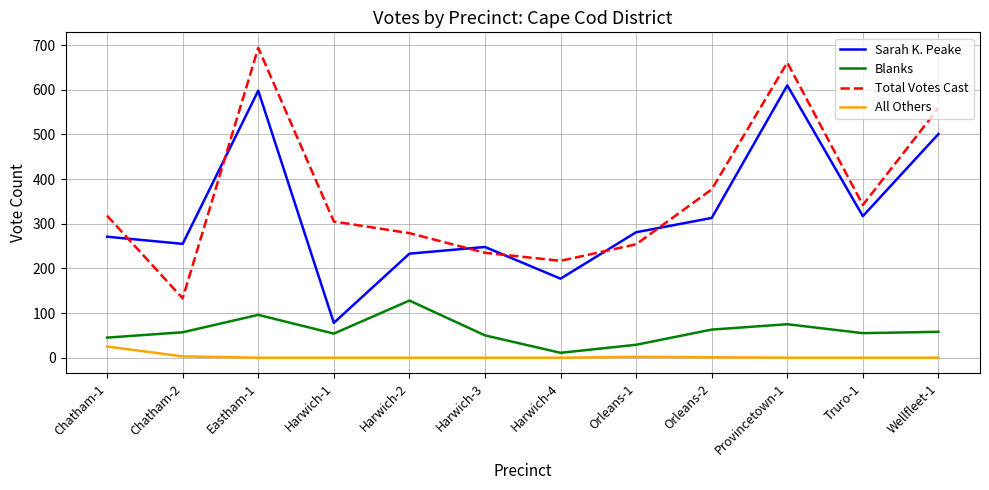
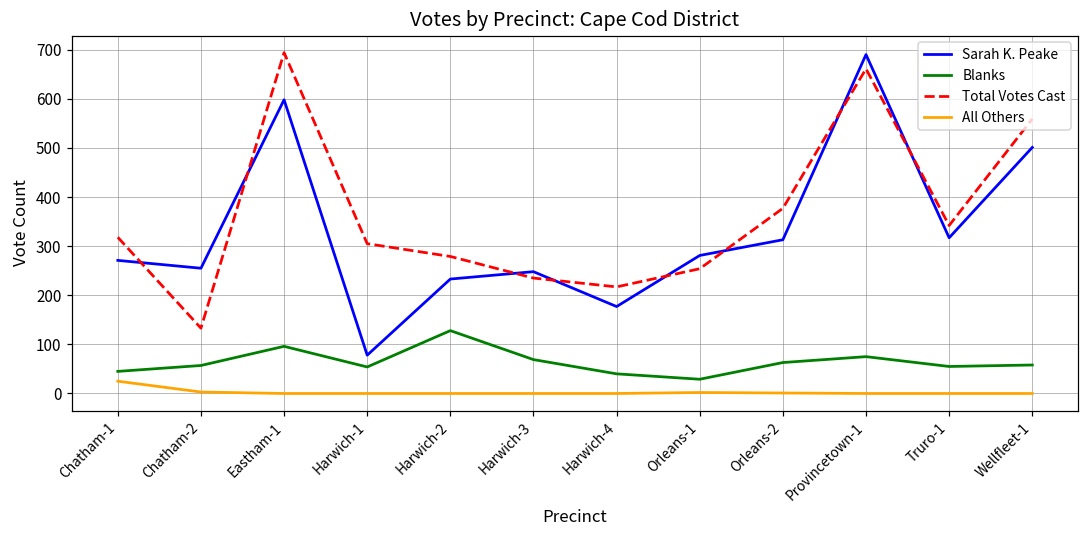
  {
    "Sarah K. Peake": {
      "Chatham-1": 270,
      "Chatham-2": 260,
      "Eastham-1": 600,
      "Harwich-1": 80,
      "Harwich-2": 230,
      "Harwich-3": 250,
      "Harwich-4": 180,
      "Orleans-1": 280,
      "Orleans-2": 310,
-     "Provincetown-1": 610,
+     "Provincetown-1": 690,
      "Truro-1": 320,
      "Wellfleet-1": 500
    },
    "Blanks": {
      "Chatham-1": 50,
      "Chatham-2": 60,
      "Eastham-1": 100,
      "Harwich-1": 50,
      "Harwich-2": 130,
-     "Harwich-3": 50,
-     "Harwich-4": 10,
+     "Harwich-3": 70,
+     "Harwich-4": 40,
      "Orleans-1": 30,
      "Orleans-2": 60,
      "Provincetown-1": 80,
      "Truro-1": 60,
      "Wellfleet-1": 60
    },
    "Total Votes Cast": {
      "Chatham-1": 320,
      "Chatham-2": 130,
      "Eastham-1": 690,
      "Harwich-1": 310,
      "Harwich-2": 280,
      "Harwich-3": 240,
      "Harwich-4": 220,
      "Orleans-1": 250,
      "Orleans-2": 380,
      "Provincetown-1": 660,
      "Truro-1": 340
    },
    "All Others": {
      "Chatham-1": 30,
      "Chatham-2": 0,
      "Eastham-1": 0,
      "Harwich-1": 0,
      "Harwich-2": 0,
      "Harwich-3": 0,
      "Harwich-4": 0,
      "Orleans-1": 0,
      "Orleans-2": 0,
      "Provincetown-1": 0,
      "Truro-1": 0,
      "Wellfleet-1": 0
    }
  }
